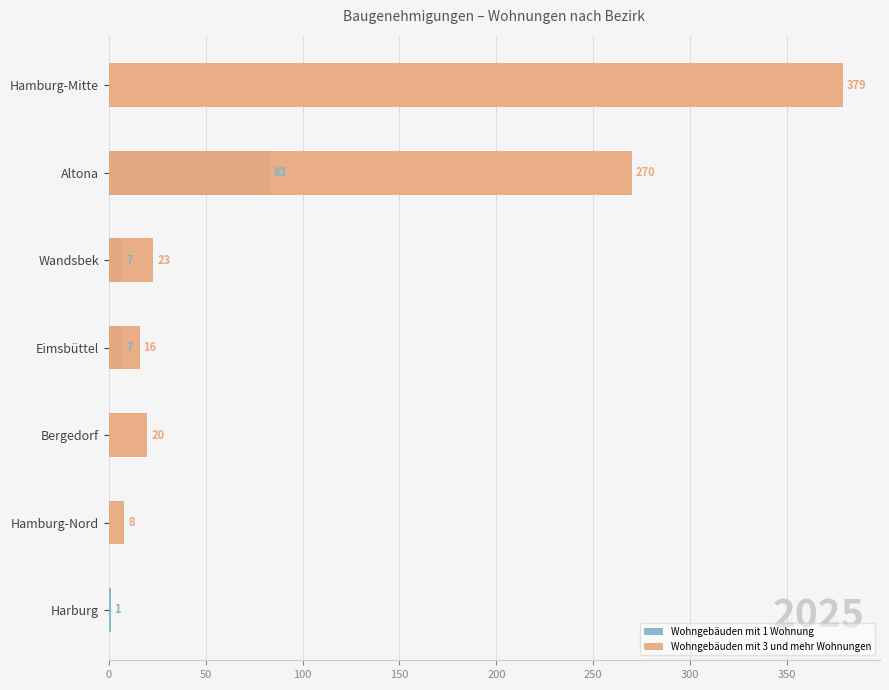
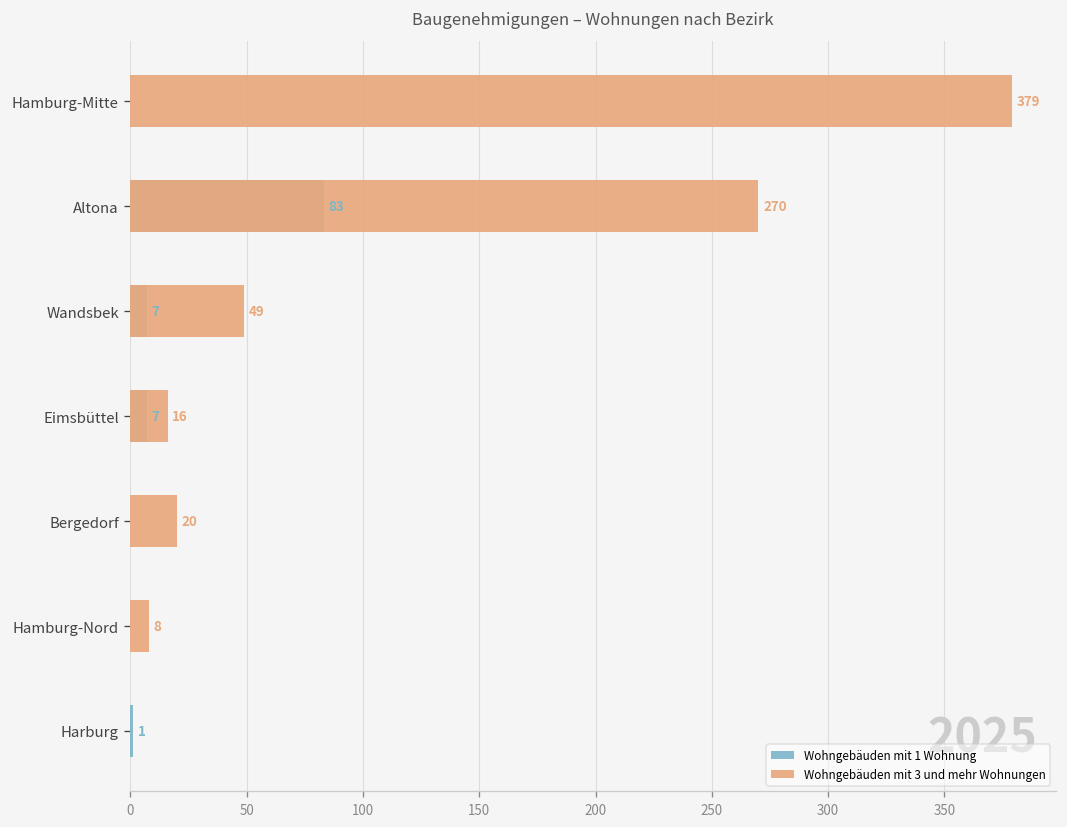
  {
    "Wohngebäuden mit 1 Wohnung": {
      "Harburg": 1
    },
    "Wohngebäuden mit 3 und mehr Wohnungen": {
      "Hamburg-Mitte": 379,
      "Altona": 270,
-     "Wandsbek": 23,
+     "Wandsbek": 49,
      "Eimsbüttel": 16,
      "Bergedorf": 20,
      "Hamburg-Nord": 8
    }
  }
